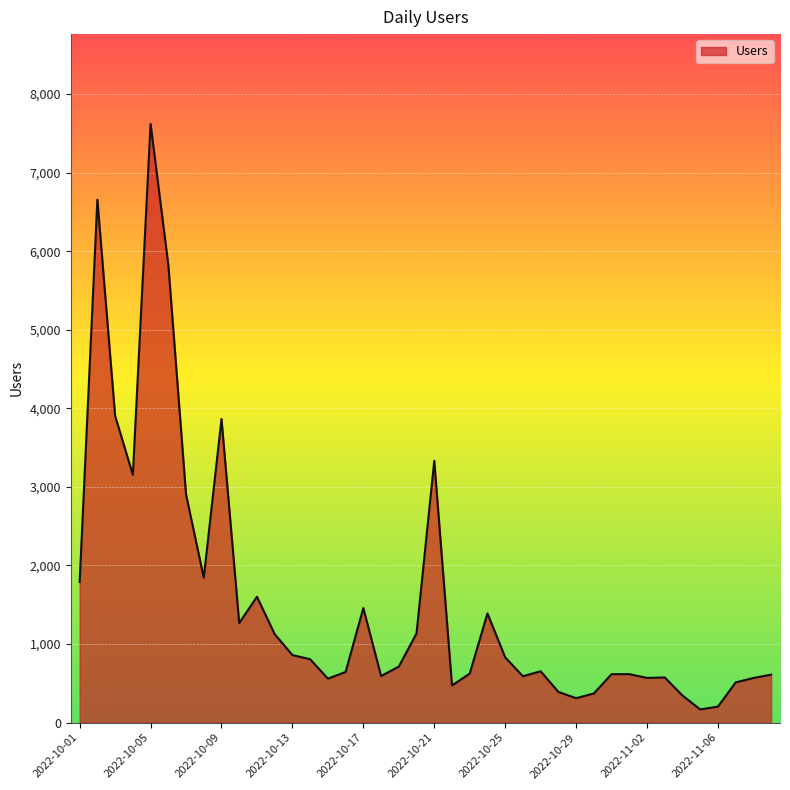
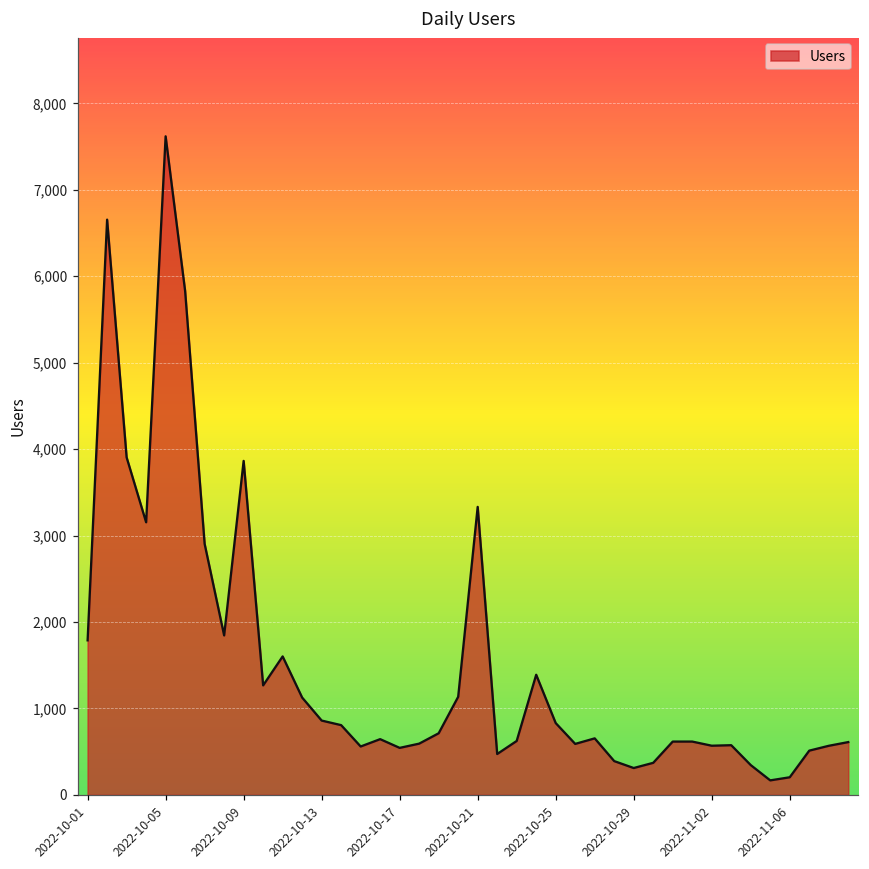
  {
    "2022-10-01": "1,800",
    "2022-10-05": "7,600",
    "2022-10-09": "3,900",
    "2022-10-13": "900",
-   "2022-10-17": "1,500",
+   "2022-10-17": "500",
    "2022-10-21": "3,300",
    "2022-10-25": "800",
    "2022-10-29": "300",
    "2022-11-02": "600",
    "2022-11-06": "200"
  }
